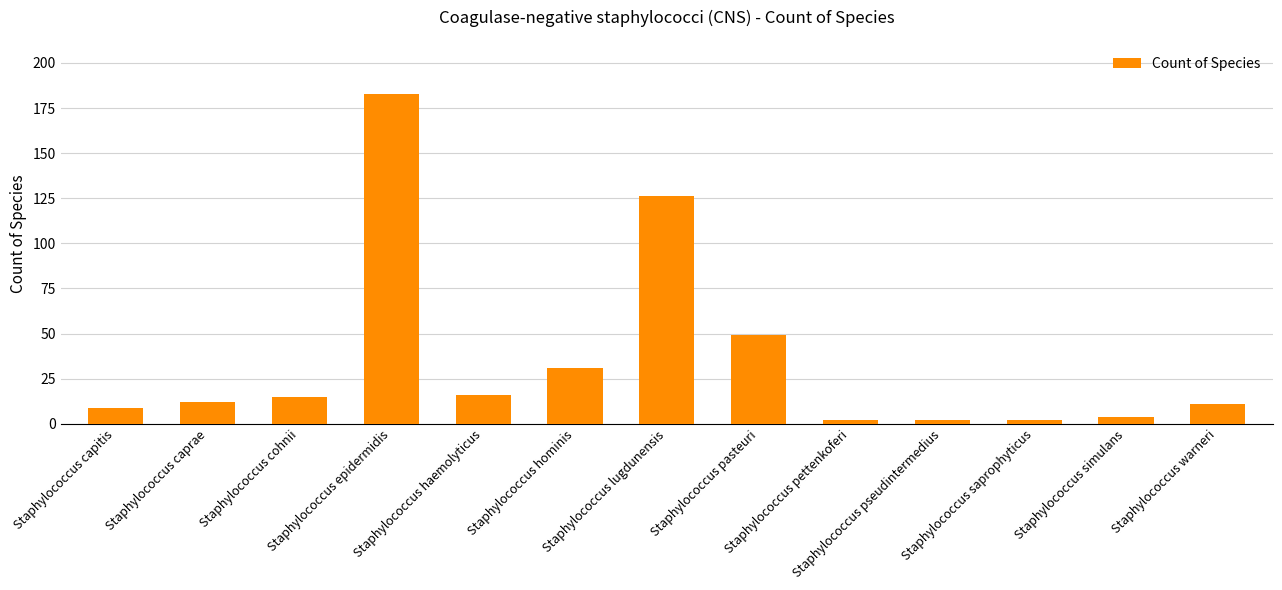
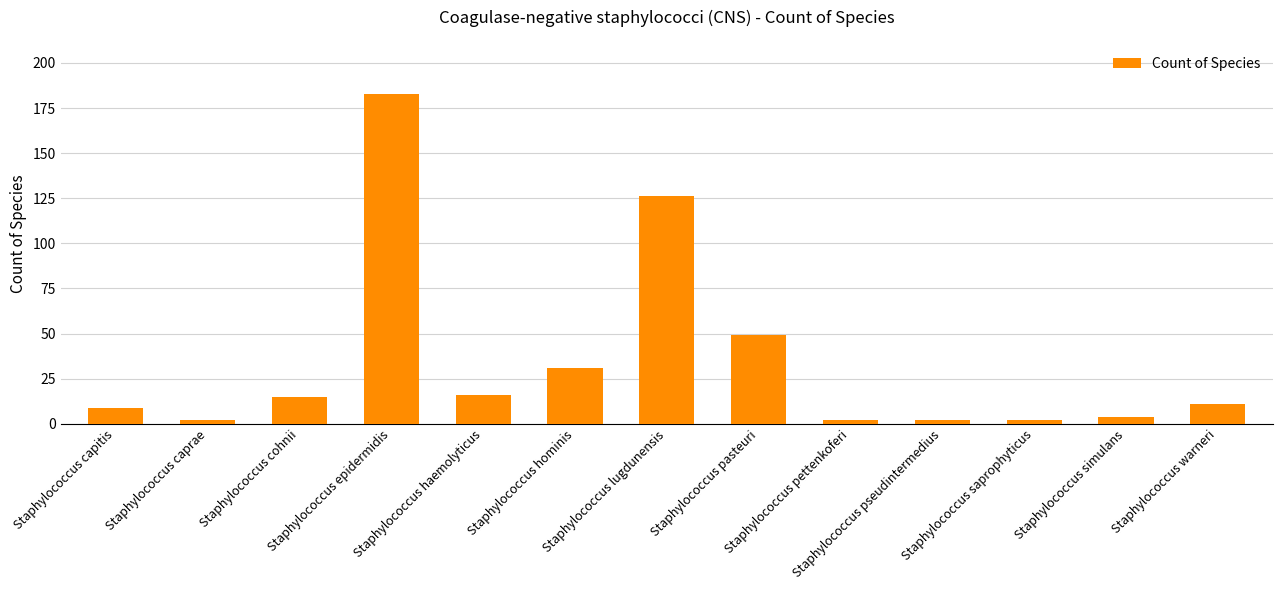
  {
    "Staphylococcus capitis": 9,
-   "Staphylococcus caprae": 12,
+   "Staphylococcus caprae": 2,
    "Staphylococcus cohnii": 15,
    "Staphylococcus epidermidis": 183,
    "Staphylococcus haemolyticus": 16,
    "Staphylococcus hominis": 31,
    "Staphylococcus lugdunensis": 126,
    "Staphylococcus pasteuri": 49,
    "Staphylococcus pettenkoferi": 2,
    "Staphylococcus pseudintermedius": 2,
    "Staphylococcus saprophyticus": 2,
    "Staphylococcus simulans": 4,
    "Staphylococcus warneri": 11
  }
